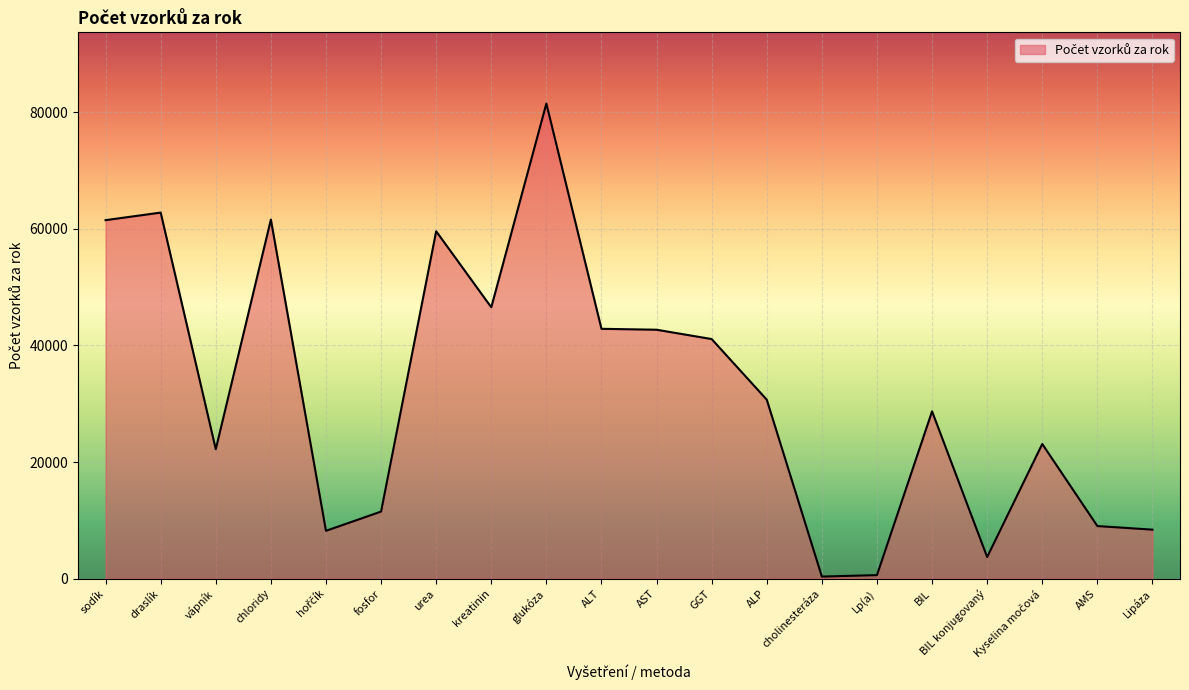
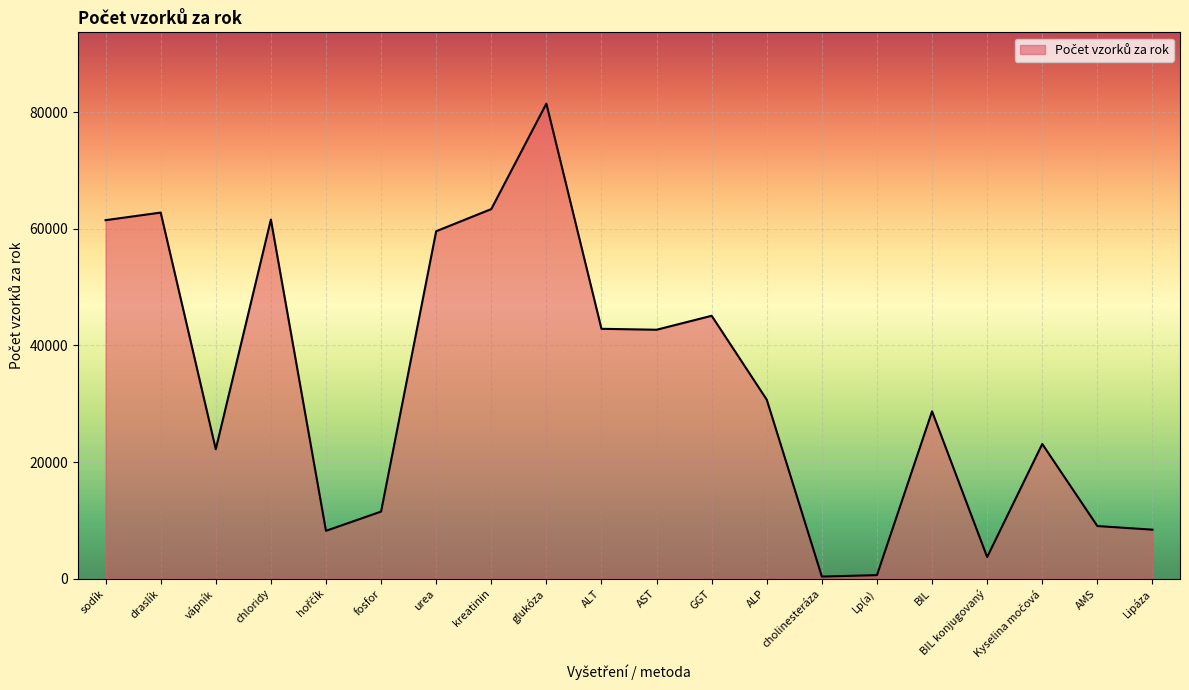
  {
    "sodík": 62000,
    "draslík": 63000,
    "vápník": 22000,
    "chloridy": 62000,
    "hořčík": 8000,
    "fosfor": 12000,
    "urea": 60000,
-   "kreatinin": 47000,
+   "kreatinin": 63000,
    "glukóza": 82000,
    "ALT": 43000,
    "AST": 43000,
-   "GGT": 41000,
+   "GGT": 45000,
    "ALP": 31000,
    "cholinesteráza": 0,
    "Lp(a)": 1000,
    "BIL": 29000,
    "BIL konjugovaný": 4000,
    "Kyselina močová": 23000,
    "AMS": 9000,
    "Lipáza": 8000
  }
